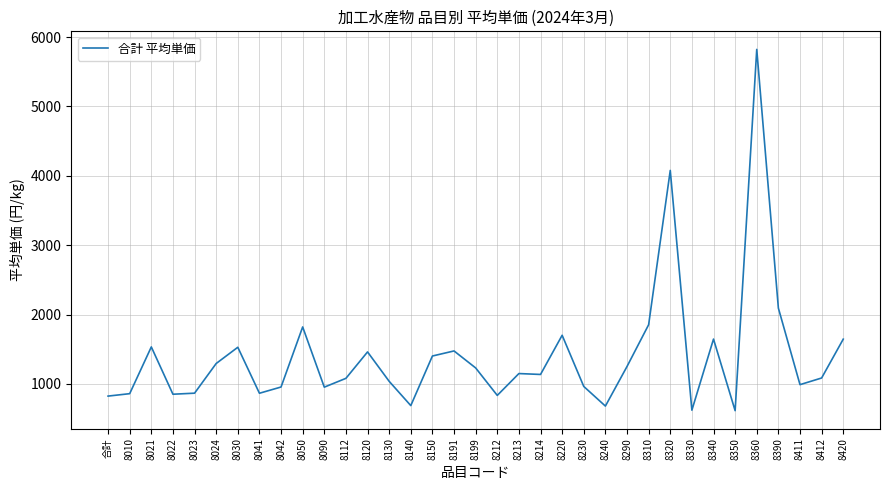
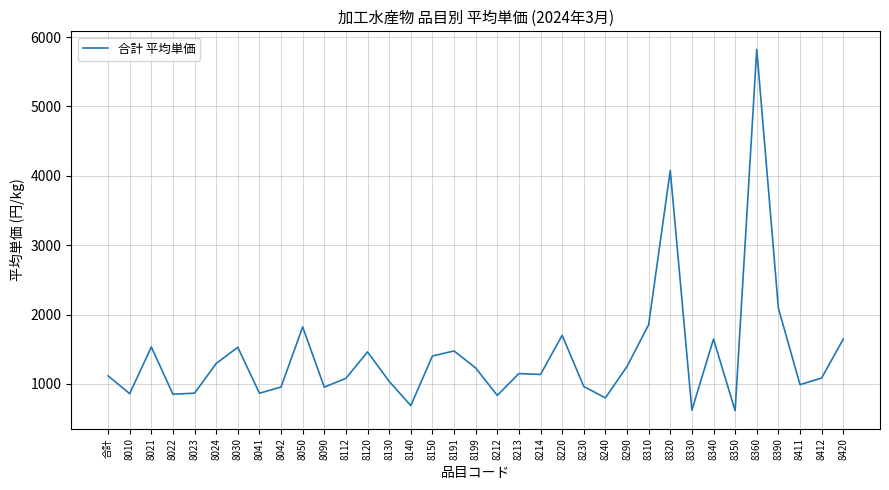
  {
-   "合計": 800,
+   "合計": 1100,
    "8010": 900,
    "8021": 1500,
    "8022": 900,
    "8023": 900,
    "8024": 1300,
    "8030": 1500,
    "8041": 900,
    "8042": 1000,
    "8050": 1800,
    "8090": 1000,
    "8112": 1100,
    "8120": 1500,
    "8130": 1000,
    "8140": 700,
    "8150": 1400,
    "8191": 1500,
    "8199": 1200,
    "8212": 800,
    "8213": 1100,
    "8214": 1100,
    "8220": 1700,
    "8230": 1000,
-   "8240": 700,
+   "8240": 800,
    "8290": 1300,
    "8310": 1900,
    "8320": 4100,
    "8330": 600,
    "8340": 1600,
    "8350": 600,
    "8360": 5800,
    "8390": 2100,
    "8411": 1000,
    "8412": 1100,
    "8420": 1600
  }
